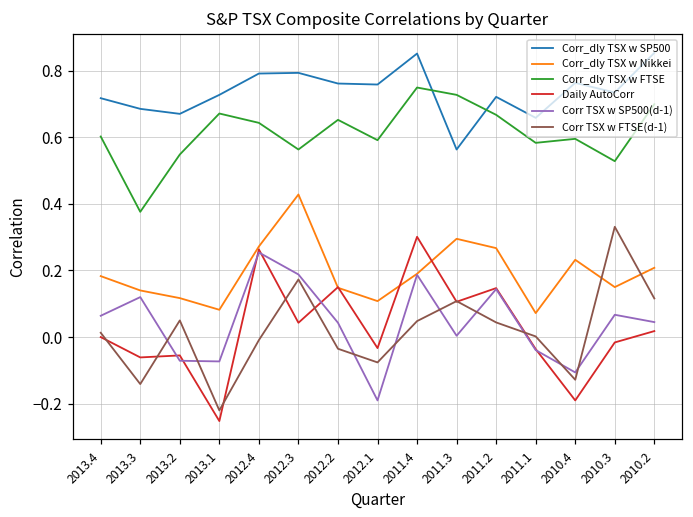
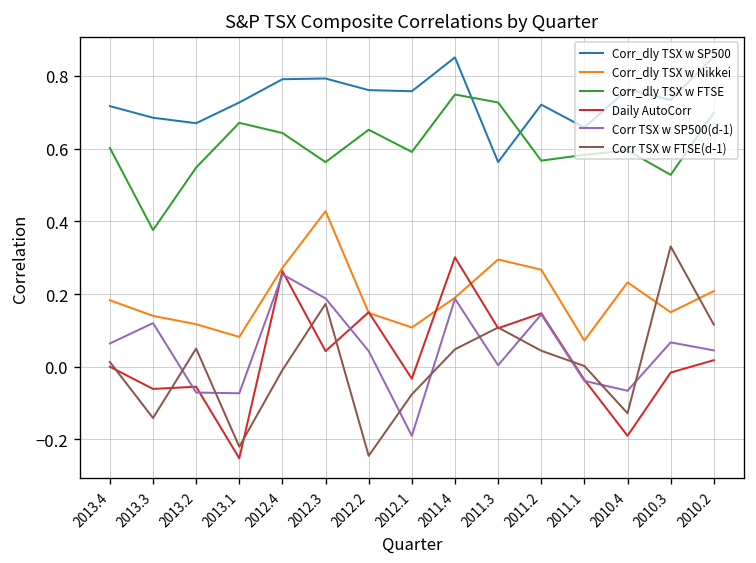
  {
    "Corr_dly TSX w SP500": {
      "2013.4": 0.72,
      "2013.3": 0.69,
      "2013.2": 0.67,
      "2013.1": 0.73,
      "2012.4": 0.79,
      "2012.3": 0.79,
      "2012.2": 0.76,
      "2012.1": 0.76,
      "2011.4": 0.85,
      "2011.3": 0.56,
      "2011.2": 0.72
    },
    "Corr_dly TSX w Nikkei": {
      "2013.4": 0.18,
      "2013.3": 0.14,
      "2013.2": 0.12,
      "2013.1": 0.08,
      "2012.4": 0.27,
      "2012.3": 0.43,
      "2012.1": 0.11,
      "2011.3": 0.30,
      "2011.2": 0.27,
      "2011.1": 0.07,
      "2010.4": 0.23,
      "2010.3": 0.15,
      "2010.2": 0.21
    },
    "Corr_dly TSX w FTSE": {
      "2013.4": 0.60,
      "2013.3": 0.38,
      "2013.2": 0.55,
      "2013.1": 0.67,
      "2012.4": 0.64,
      "2012.3": 0.56,
      "2012.2": 0.65,
      "2012.1": 0.59,
      "2011.4": 0.75,
      "2011.3": 0.73,
-     "2011.2": 0.67,
+     "2011.2": 0.57,
      "2010.3": 0.53
    },
    "Daily AutoCorr": {
      "2013.4": 0.00,
      "2013.3": -0.06,
      "2013.2": -0.06,
      "2013.1": -0.25,
      "2012.4": 0.26,
      "2012.3": 0.04,
      "2012.1": -0.03,
      "2011.4": 0.30,
      "2010.4": -0.19,
      "2010.3": -0.02,
      "2010.2": 0.02
    },
    "Corr TSX w SP500(d-1)": {
      "2013.4": 0.06,
      "2013.3": 0.12,
      "2013.2": -0.07,
      "2013.1": -0.07,
      "2012.4": 0.25,
      "2012.3": 0.19,
      "2012.2": 0.04,
      "2012.1": -0.19,
      "2011.3": 0.00,
-     "2010.4": -0.11,
+     "2010.4": -0.07,
      "2010.3": 0.07,
      "2010.2": 0.05
    },
    "Corr TSX w FTSE(d-1)": {
      "2013.4": 0.01,
      "2013.3": -0.14,
      "2013.2": 0.05,
      "2013.1": -0.22,
      "2012.4": -0.01,
      "2012.3": 0.17,
-     "2012.2": -0.04,
+     "2012.2": -0.25,
      "2012.1": -0.08,
      "2011.4": 0.05,
      "2011.2": 0.04,
      "2011.1": 0.00,
      "2010.4": -0.13,
      "2010.3": 0.33,
      "2010.2": 0.12
    }
  }
